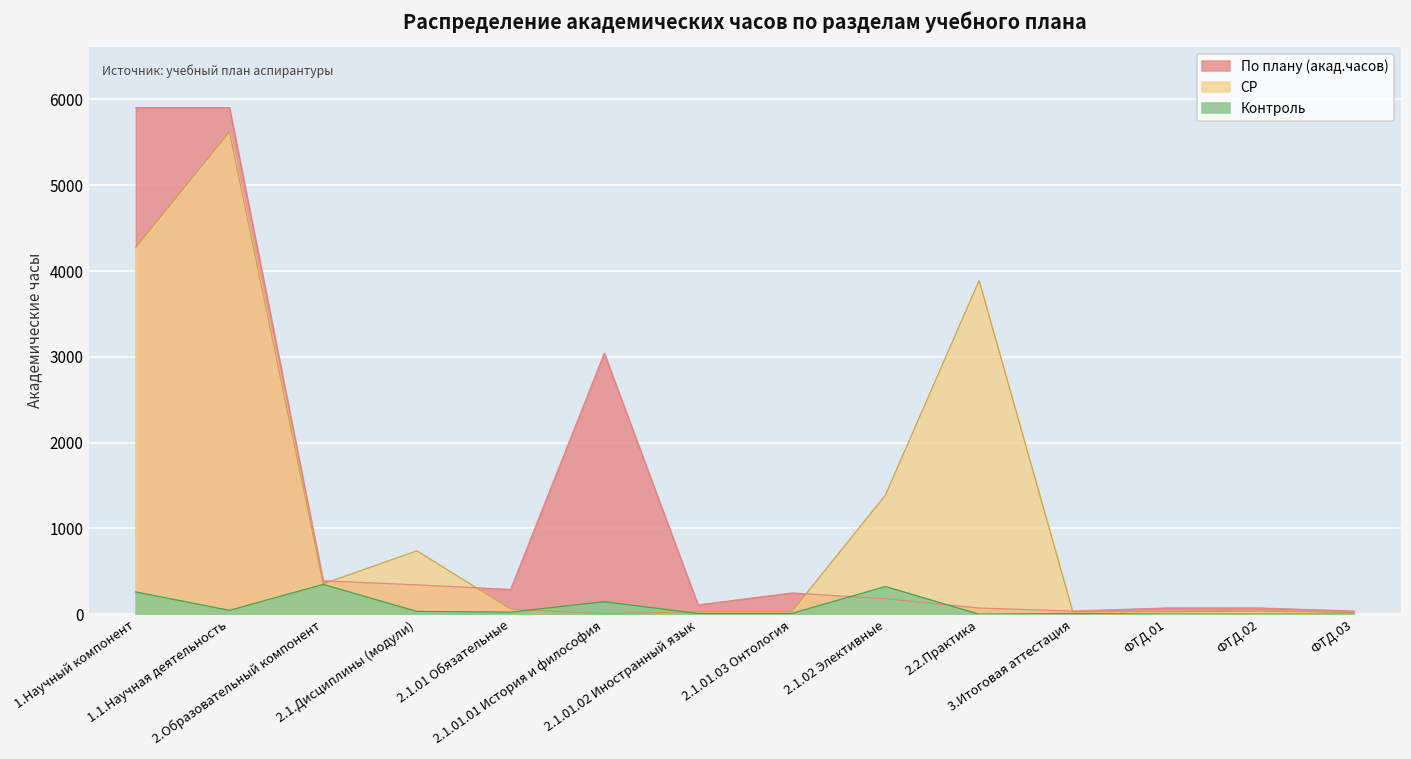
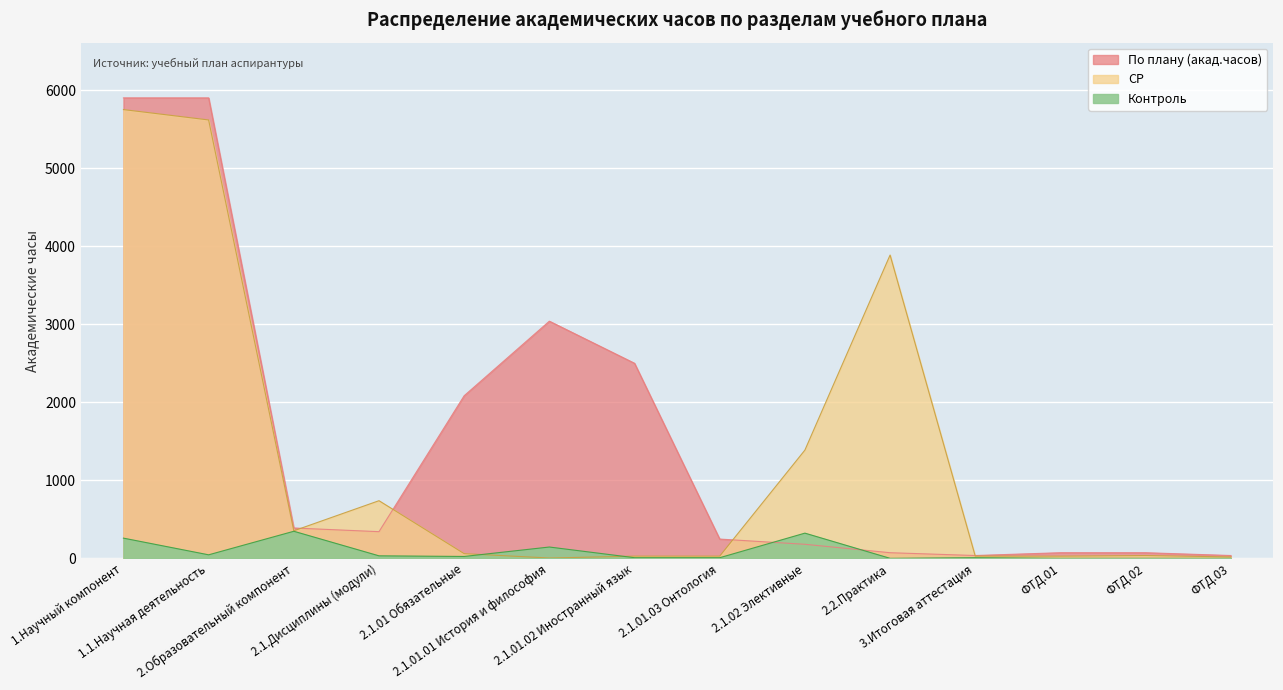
  {
    "По плану (акад.часов)": {
      "1.Научный компонент": 5900,
      "1.1.Научная деятельность": 5900,
      "2.Образовательный компонент": 400,
      "2.1.Дисциплины (модули)": 300,
-     "2.1.01 Обязательные": 300,
+     "2.1.01 Обязательные": 2100,
      "2.1.01.01 История и философия": 3000,
-     "2.1.01.02 Иностранный язык": 100,
+     "2.1.01.02 Иностранный язык": 2500,
      "2.1.01.03 Онтология": 200,
      "2.1.02 Элективные": 200,
      "2.2.Практика": 100,
      "ФТД.01": 100,
      "ФТД.02": 100
    },
    "СР": {
-     "1.Научный компонент": 4300,
+     "1.Научный компонент": 5800,
      "1.1.Научная деятельность": 5600,
      "2.1.Дисциплины (модули)": 700,
      "2.1.01 Обязательные": 100,
      "2.1.01.01 История и философия": 0,
      "2.1.02 Элективные": 1400,
      "2.2.Практика": 3900,
      "ФТД.02": 0
    },
    "Контроль": {
      "1.Научный компонент": 300,
      "1.1.Научная деятельность": 0,
      "2.1.Дисциплины (модули)": 0,
      "2.1.01 Обязательные": 0,
      "2.1.01.01 История и философия": 100,
      "2.1.02 Элективные": 300,
      "2.2.Практика": 0,
      "ФТД.02": 0
    }
  }
